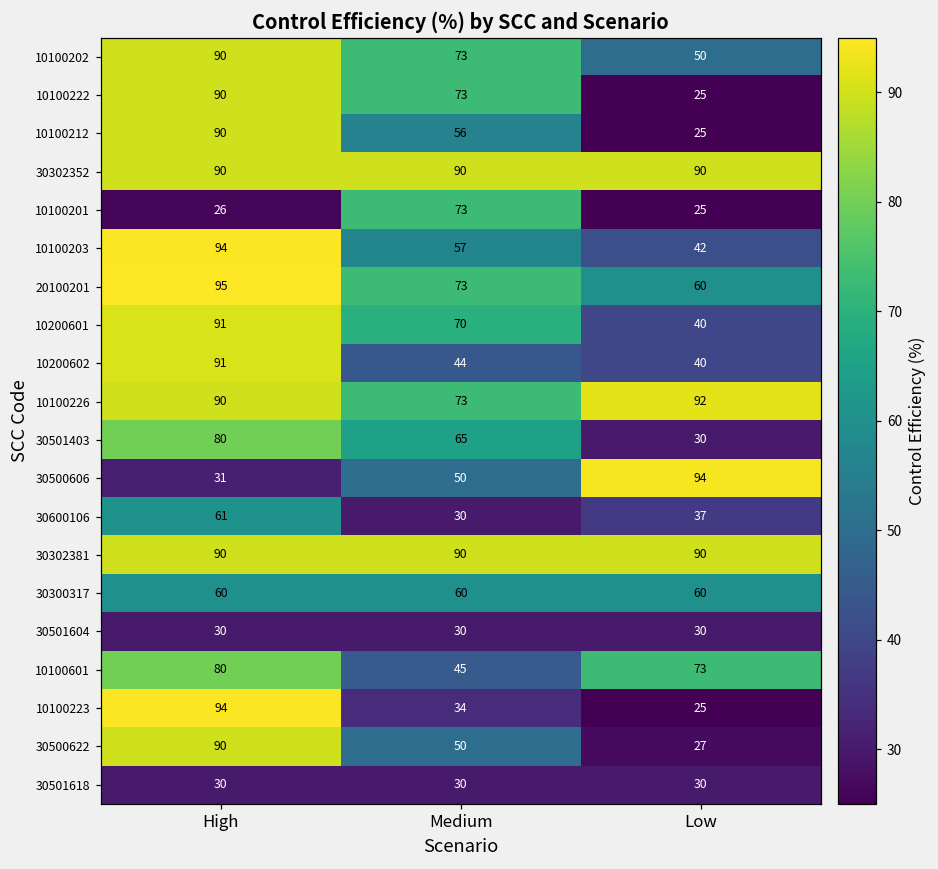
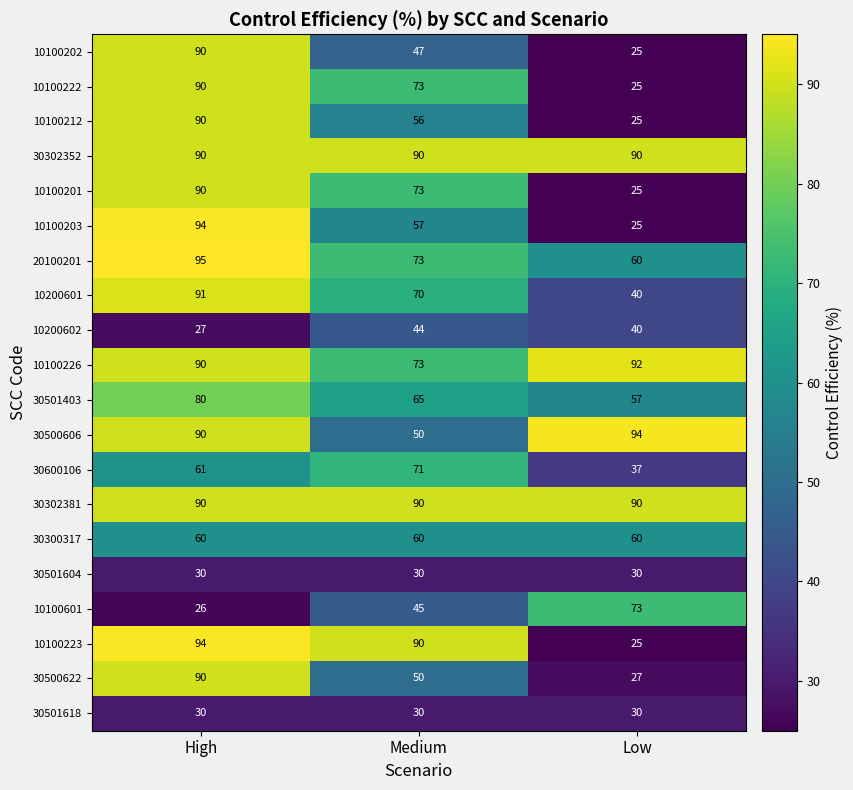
  {
    "10100202": {
      "High": 90,
-     "Medium": 73,
-     "Low": 50
+     "Medium": 47,
+     "Low": 25
    },
    "10100222": {
      "High": 90,
      "Medium": 73,
      "Low": 25
    },
    "10100212": {
      "High": 90,
      "Medium": 56,
      "Low": 25
    },
    "30302352": {
      "High": 90,
      "Medium": 90,
      "Low": 90
    },
    "10100201": {
-     "High": 26,
+     "High": 90,
      "Medium": 73,
      "Low": 25
    },
    "10100203": {
      "High": 94,
      "Medium": 57,
-     "Low": 42
+     "Low": 25
    },
    "20100201": {
      "High": 95,
      "Medium": 73,
      "Low": 60
    },
    "10200601": {
      "High": 91,
      "Medium": 70,
      "Low": 40
    },
    "10200602": {
-     "High": 91,
+     "High": 27,
      "Medium": 44,
      "Low": 40
    },
    "10100226": {
      "High": 90,
      "Medium": 73,
      "Low": 92
    },
    "30501403": {
      "High": 80,
      "Medium": 65,
-     "Low": 30
+     "Low": 57
    },
    "30500606": {
-     "High": 31,
+     "High": 90,
      "Medium": 50,
      "Low": 94
    },
    "30600106": {
      "High": 61,
-     "Medium": 30,
+     "Medium": 71,
      "Low": 37
    },
    "30302381": {
      "High": 90,
      "Medium": 90,
      "Low": 90
    },
    "30300317": {
      "High": 60,
      "Medium": 60,
      "Low": 60
    },
    "30501604": {
      "High": 30,
      "Medium": 30,
      "Low": 30
    },
    "10100601": {
-     "High": 80,
+     "High": 26,
      "Medium": 45,
      "Low": 73
    },
    "10100223": {
      "High": 94,
-     "Medium": 34,
+     "Medium": 90,
      "Low": 25
    },
    "30500622": {
      "High": 90,
      "Medium": 50,
      "Low": 27
    },
    "30501618": {
      "High": 30,
      "Medium": 30,
      "Low": 30
    }
  }
